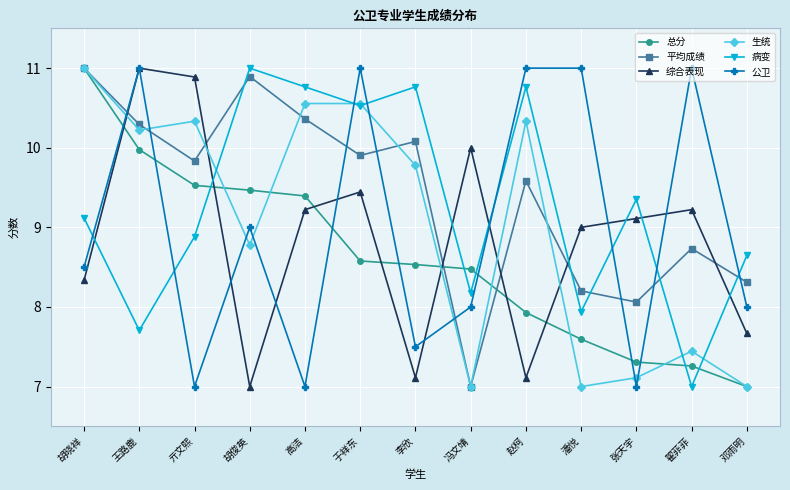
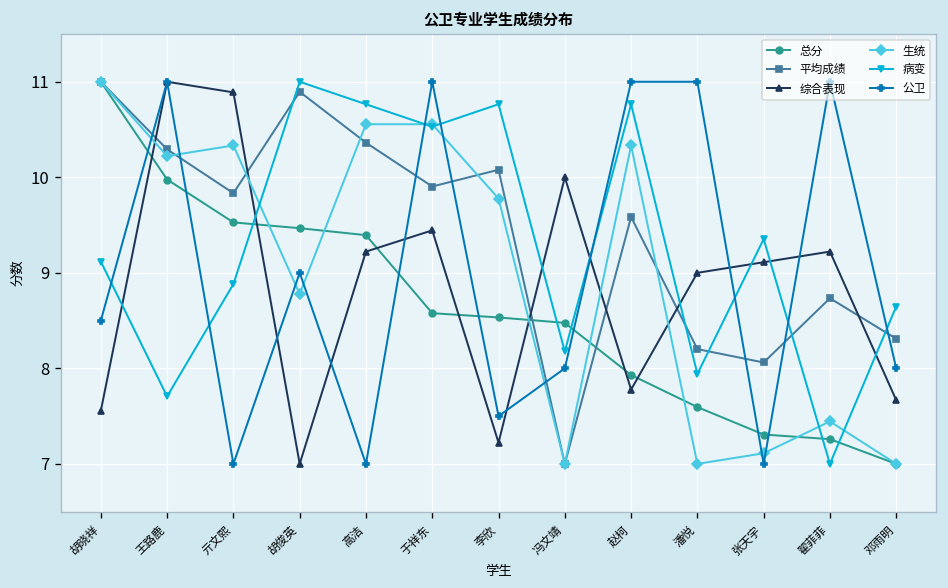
  {
    "综合表现": {
-     "胡晓祥": 8.3,
+     "胡晓祥": 7.6,
      "亓文熙": 10.9,
      "胡俊英": 7.0,
      "高洁": 9.2,
      "于祥东": 9.4,
-     "李欣": 7.1,
+     "李欣": 7.2,
      "冯文靖": 10.0,
-     "赵柯": 7.1,
+     "赵柯": 7.8,
      "潘悦": 9.0,
      "张天宇": 9.1,
      "翟菲菲": 9.2,
      "邓雨明": 7.7
    },
    "生统": {
      "王路鹿": 10.2,
      "亓文熙": 10.3,
      "胡俊英": 8.8,
      "高洁": 10.6,
      "李欣": 9.8,
      "赵柯": 10.3,
      "潘悦": 7.0,
      "张天宇": 7.1,
      "翟菲菲": 7.4
    },
    "病变": {
      "胡晓祥": 9.1,
      "王路鹿": 7.7,
      "亓文熙": 8.9,
      "胡俊英": 11.0,
      "高洁": 10.8,
      "李欣": 10.8,
      "冯文靖": 8.2,
      "赵柯": 10.8,
      "潘悦": 7.9,
      "张天宇": 9.4,
      "翟菲菲": 7.0,
      "邓雨明": 8.6
    },
    "公卫": {
      "胡晓祥": 8.5,
      "亓文熙": 7.0,
      "胡俊英": 9.0,
      "高洁": 7.0,
      "于祥东": 11.0,
      "李欣": 7.5,
      "冯文靖": 8.0,
      "赵柯": 11.0,
      "潘悦": 11.0,
      "张天宇": 7.0,
      "邓雨明": 8.0
    }
  }
